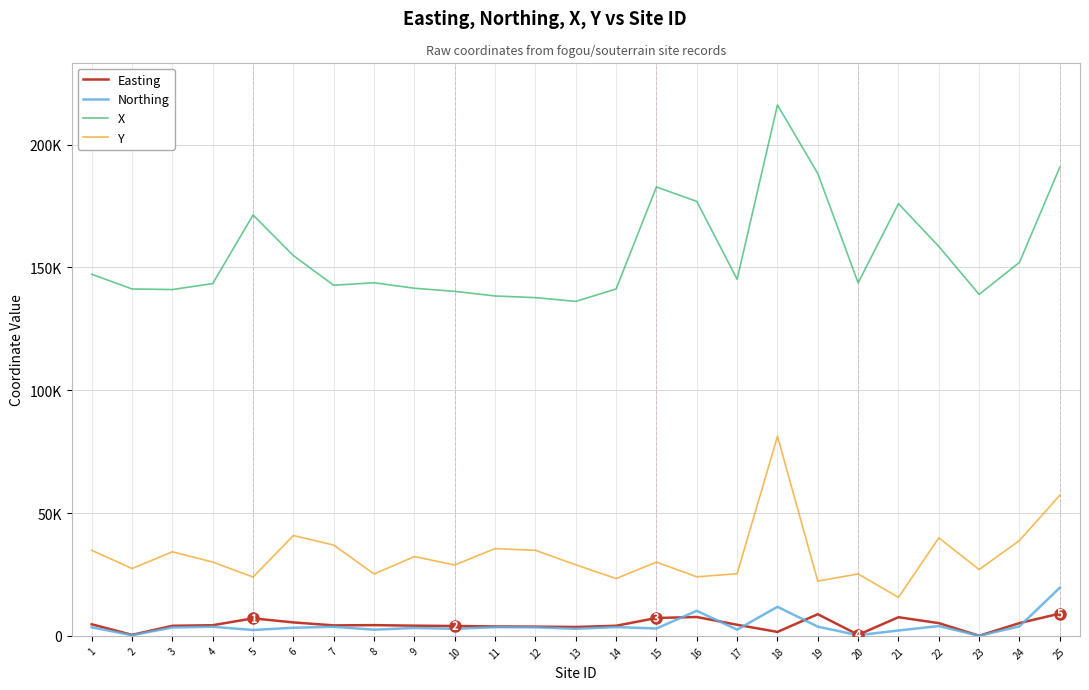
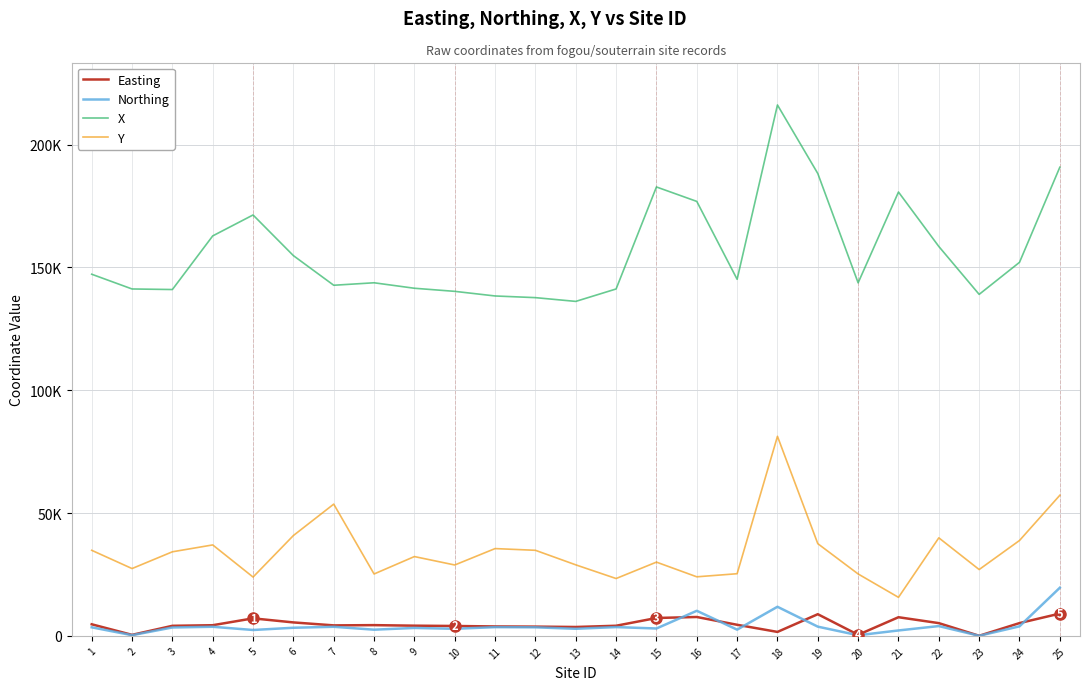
  {
    "Northing": {
      "1": 3000,
      "5": 2000,
      "6": 3000,
      "8": 3000,
      "15": 3000,
      "16": 10000,
      "17": 3000,
      "18": 12000,
      "19": 4000,
      "21": 2000,
      "22": 4000,
      "24": 4000,
      "25": 20000
    },
    "X": {
      "1": 147000,
      "2": 141000,
      "3": 141000,
-     "4": 143000,
+     "4": 163000,
      "5": 171000,
      "6": 155000,
      "7": 143000,
      "8": 144000,
      "9": 141000,
      "10": 140000,
      "11": 138000,
      "12": 138000,
      "13": 136000,
      "14": 141000,
      "15": 183000,
      "16": 177000,
      "17": 145000,
      "18": 216000,
      "19": 188000,
      "20": 144000,
-     "21": 176000,
+     "21": 181000,
      "22": 159000,
      "23": 139000,
      "24": 152000,
      "25": 191000
    },
    "Y": {
      "1": 35000,
      "2": 27000,
      "3": 34000,
-     "4": 30000,
+     "4": 37000,
      "5": 24000,
      "6": 41000,
-     "7": 37000,
+     "7": 54000,
      "8": 25000,
      "9": 32000,
      "10": 29000,
      "11": 36000,
      "12": 35000,
      "13": 29000,
      "14": 23000,
      "15": 30000,
      "16": 24000,
      "17": 25000,
      "18": 81000,
-     "19": 22000,
+     "19": 38000,
      "20": 25000,
      "21": 16000,
      "22": 40000,
      "23": 27000,
      "24": 39000,
      "25": 57000
    }
  }
